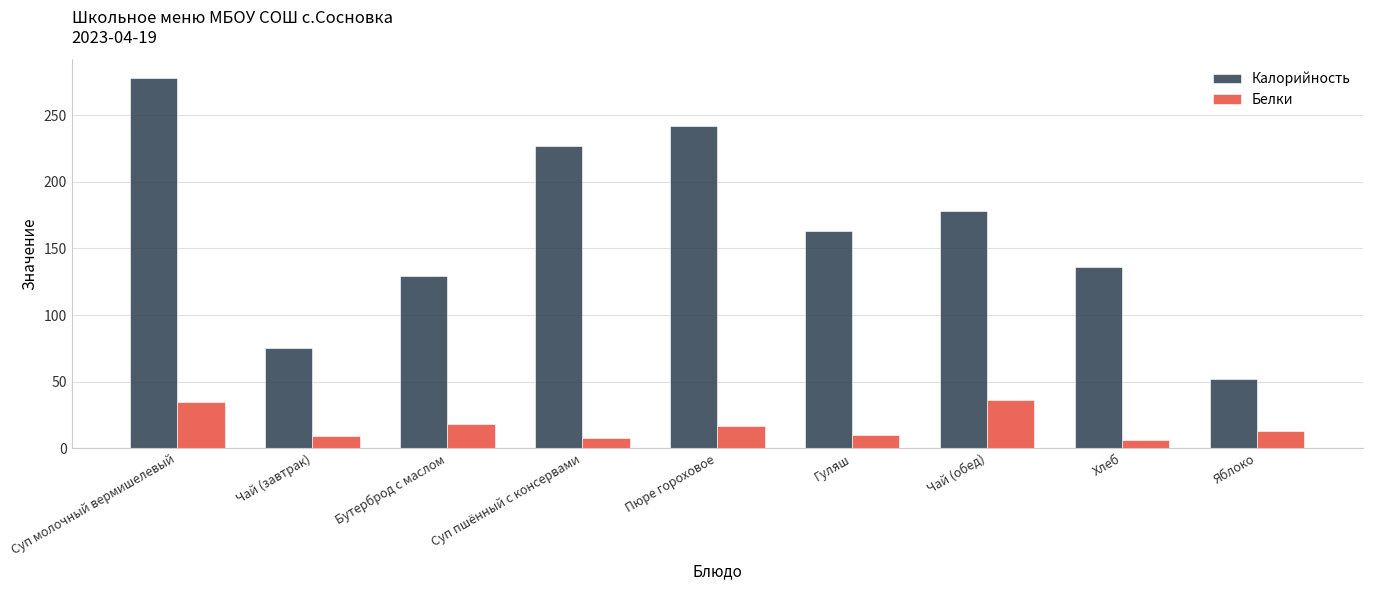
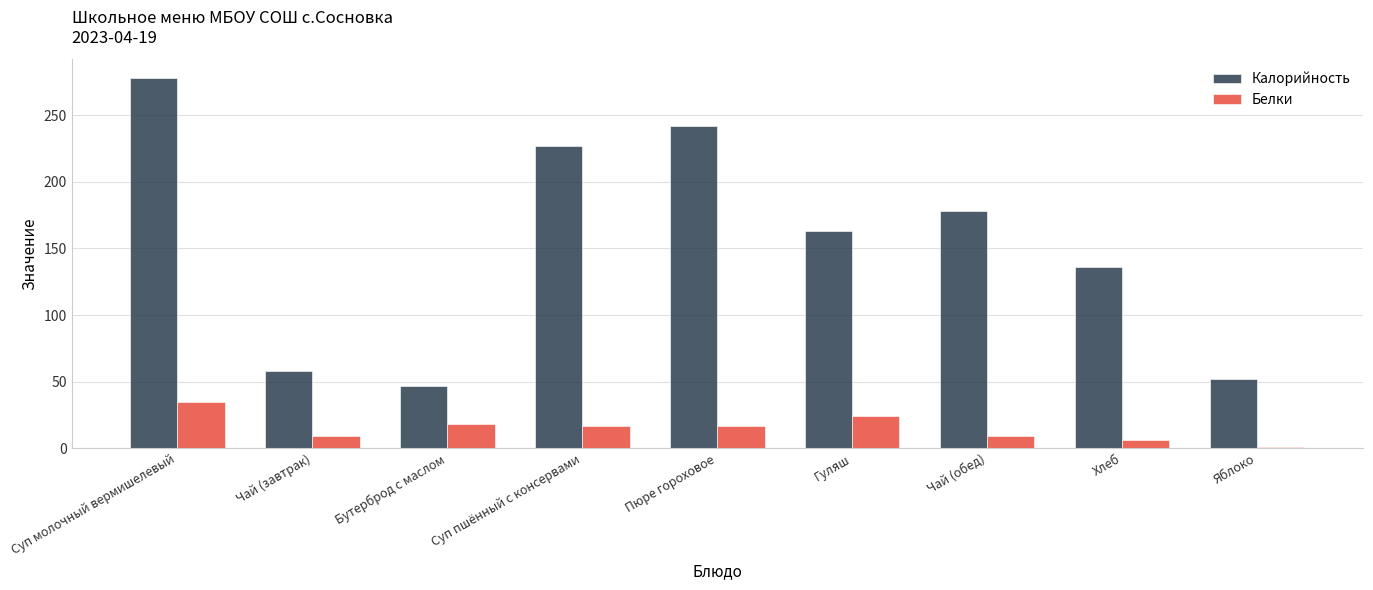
  {
    "Калорийность": {
      "Суп молочный вермишелевый": 278,
-     "Чай (завтрак)": 75,
-     "Бутерброд с маслом": 129,
+     "Чай (завтрак)": 58,
+     "Бутерброд с маслом": 47,
      "Суп пшённый с консервами": 227,
      "Пюре гороховое": 242,
      "Гуляш": 163,
      "Чай (обед)": 178,
      "Хлеб": 136,
      "Яблоко": 52
    },
    "Белки": {
      "Суп молочный вермишелевый": 35,
      "Чай (завтрак)": 9,
      "Бутерброд с маслом": 18,
-     "Суп пшённый с консервами": 8,
+     "Суп пшённый с консервами": 17,
      "Пюре гороховое": 17,
-     "Гуляш": 10,
-     "Чай (обед)": 36,
+     "Гуляш": 24,
+     "Чай (обед)": 9,
      "Хлеб": 6,
-     "Яблоко": 13
+     "Яблоко": 1
    }
  }
